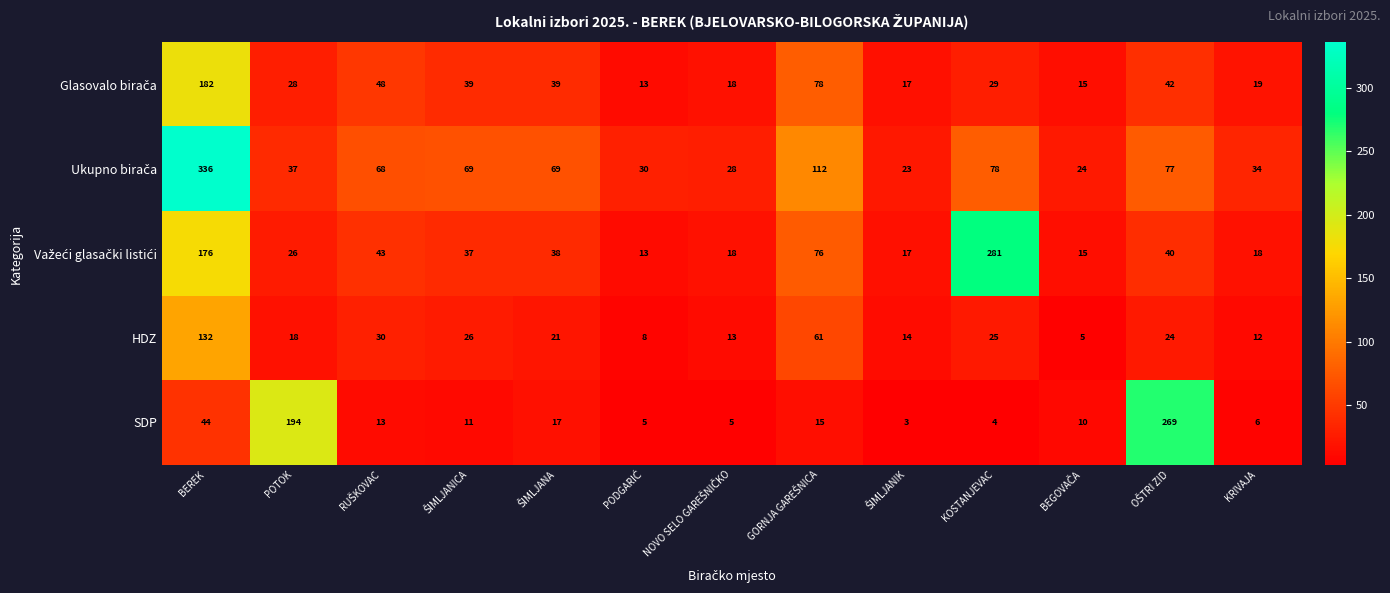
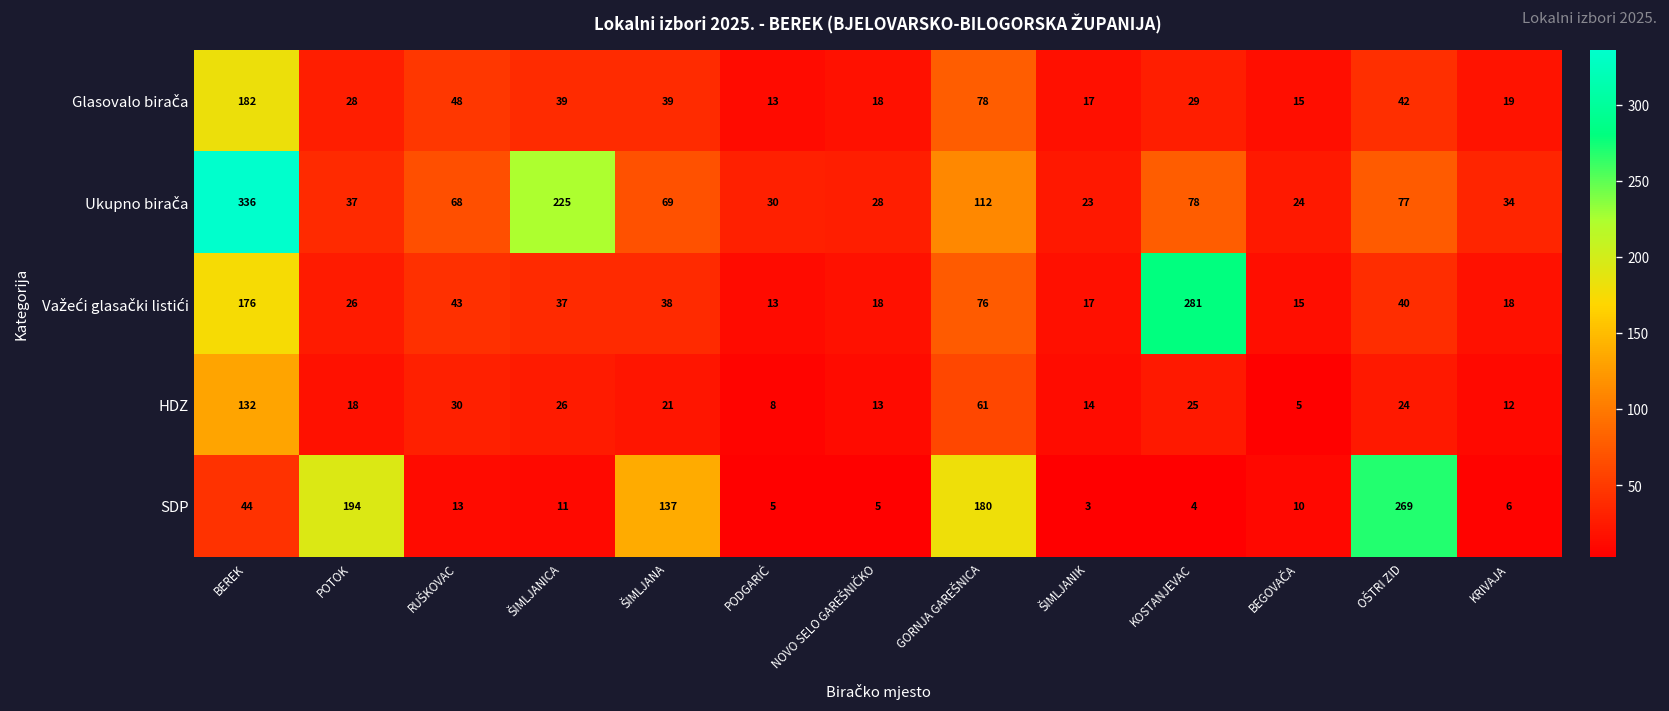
  {
    "Glasovalo birača": {
      "BEREK": 182,
      "POTOK": 28,
      "RUŠKOVAC": 48,
      "ŠIMLJANICA": 39,
      "ŠIMLJANA": 39,
      "PODGARIĆ": 13,
      "NOVO SELO GAREŠNIČKO": 18,
      "GORNJA GAREŠNICA": 78,
      "ŠIMLJANIK": 17,
      "KOSTANJEVAC": 29,
      "BEGOVAČA": 15,
      "OŠTRI ZID": 42,
      "KRIVAJA": 19
    },
    "Ukupno birača": {
      "BEREK": 336,
      "POTOK": 37,
      "RUŠKOVAC": 68,
-     "ŠIMLJANICA": 69,
+     "ŠIMLJANICA": 225,
      "ŠIMLJANA": 69,
      "PODGARIĆ": 30,
      "NOVO SELO GAREŠNIČKO": 28,
      "GORNJA GAREŠNICA": 112,
      "ŠIMLJANIK": 23,
      "KOSTANJEVAC": 78,
      "BEGOVAČA": 24,
      "OŠTRI ZID": 77,
      "KRIVAJA": 34
    },
    "Važeći glasački listići": {
      "BEREK": 176,
      "POTOK": 26,
      "RUŠKOVAC": 43,
      "ŠIMLJANICA": 37,
      "ŠIMLJANA": 38,
      "PODGARIĆ": 13,
      "NOVO SELO GAREŠNIČKO": 18,
      "GORNJA GAREŠNICA": 76,
      "ŠIMLJANIK": 17,
      "KOSTANJEVAC": 281,
      "BEGOVAČA": 15,
      "OŠTRI ZID": 40,
      "KRIVAJA": 18
    },
    "HDZ": {
      "BEREK": 132,
      "POTOK": 18,
      "RUŠKOVAC": 30,
      "ŠIMLJANICA": 26,
      "ŠIMLJANA": 21,
      "PODGARIĆ": 8,
      "NOVO SELO GAREŠNIČKO": 13,
      "GORNJA GAREŠNICA": 61,
      "ŠIMLJANIK": 14,
      "KOSTANJEVAC": 25,
      "BEGOVAČA": 5,
      "OŠTRI ZID": 24,
      "KRIVAJA": 12
    },
    "SDP": {
      "BEREK": 44,
      "POTOK": 194,
      "RUŠKOVAC": 13,
      "ŠIMLJANICA": 11,
-     "ŠIMLJANA": 17,
+     "ŠIMLJANA": 137,
      "PODGARIĆ": 5,
      "NOVO SELO GAREŠNIČKO": 5,
-     "GORNJA GAREŠNICA": 15,
+     "GORNJA GAREŠNICA": 180,
      "ŠIMLJANIK": 3,
      "KOSTANJEVAC": 4,
      "BEGOVAČA": 10,
      "OŠTRI ZID": 269,
      "KRIVAJA": 6
    }
  }
